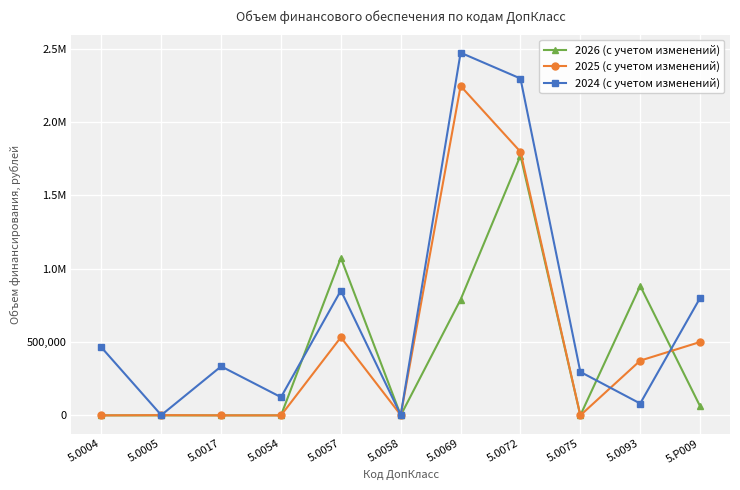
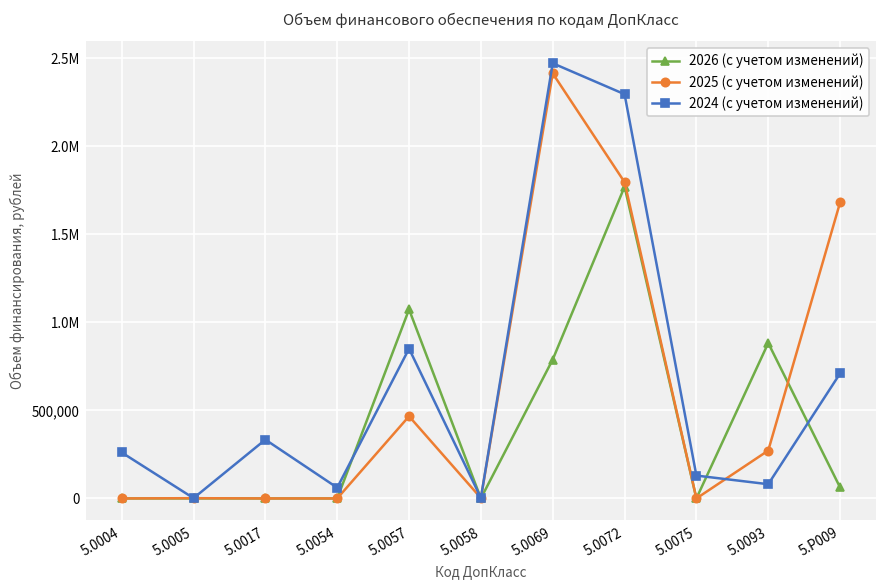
  {
    "2026 (с учетом изменений)": {
      "5.0057": "1,070,000",
      "5.0069": "790,000",
      "5.0072": "1,770,000",
      "5.0093": "880,000",
      "5.P009": "60,000"
    },
    "2025 (с учетом изменений)": {
-     "5.0057": "530,000",
-     "5.0069": "2,250,000",
+     "5.0057": "470,000",
+     "5.0069": "2,410,000",
      "5.0072": "1,800,000",
-     "5.0093": "370,000",
-     "5.P009": "500,000"
+     "5.0093": "270,000",
+     "5.P009": "1,680,000"
    },
    "2024 (с учетом изменений)": {
-     "5.0004": "460,000",
+     "5.0004": "260,000",
      "5.0017": "330,000",
-     "5.0054": "120,000",
+     "5.0054": "60,000",
      "5.0057": "850,000",
      "5.0069": "2,470,000",
      "5.0072": "2,300,000",
-     "5.0075": "300,000",
+     "5.0075": "130,000",
      "5.0093": "80,000",
-     "5.P009": "800,000"
+     "5.P009": "710,000"
    }
  }
